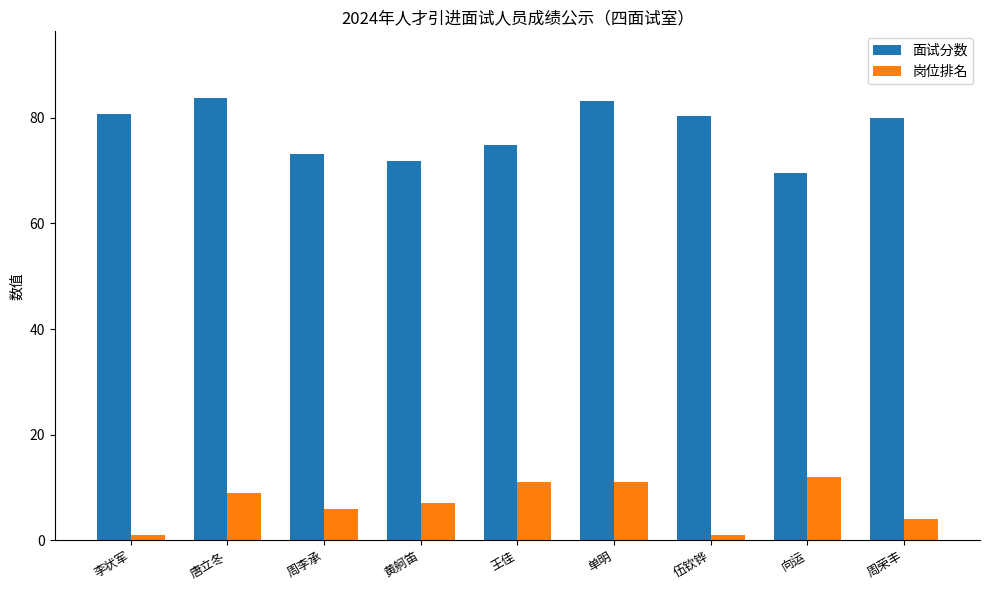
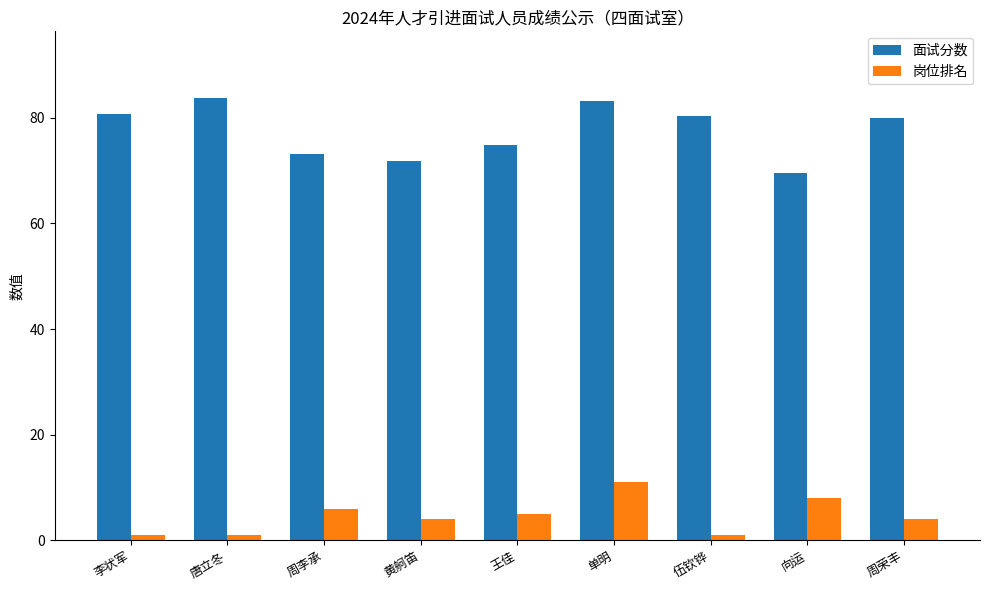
  {
    "面试分数": {
      "李状军": 81,
      "唐立冬": 84,
      "周李承": 73,
      "黄舸笛": 72,
      "王佳": 75,
      "单明": 83,
      "伍钦铧": 80,
      "向运": 70,
      "周荣丰": 80
    },
    "岗位排名": {
      "李状军": 1,
-     "唐立冬": 9,
+     "唐立冬": 1,
      "周李承": 6,
-     "黄舸笛": 7,
-     "王佳": 11,
+     "黄舸笛": 4,
+     "王佳": 5,
      "单明": 11,
      "伍钦铧": 1,
-     "向运": 12,
+     "向运": 8,
      "周荣丰": 4
    }
  }
